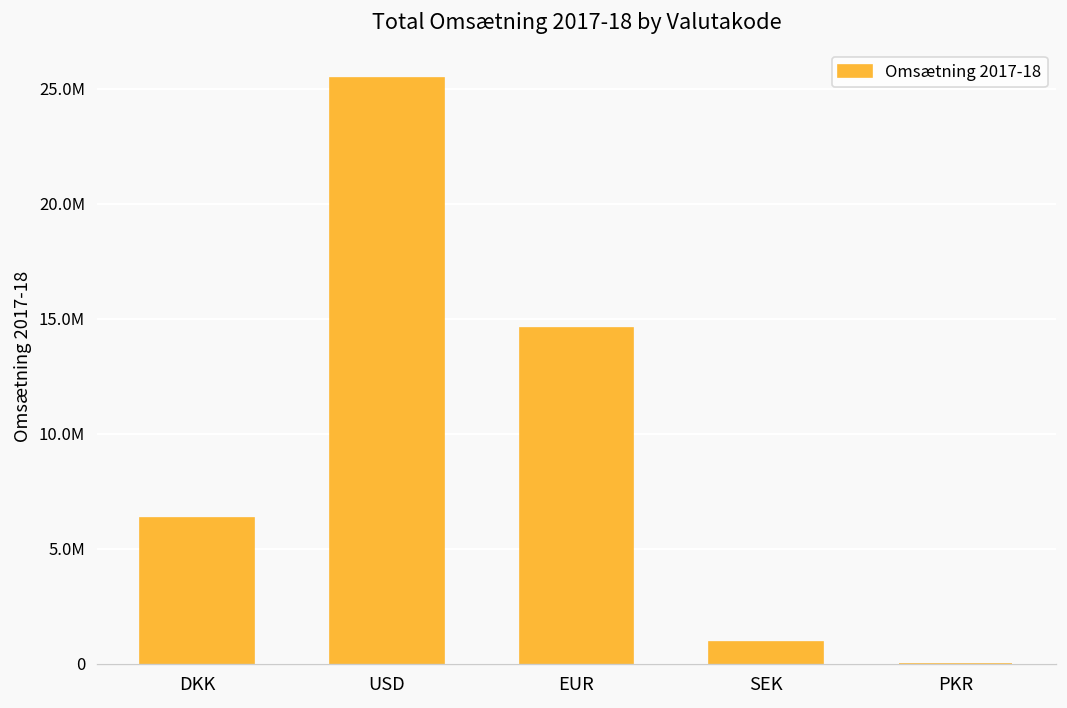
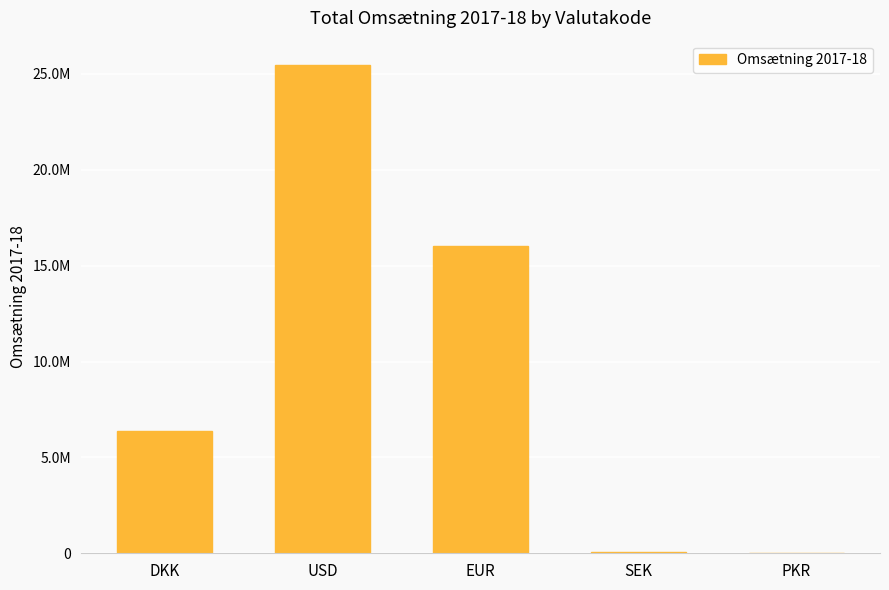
  {
    "DKK": 6400000,
    "USD": 25500000,
-   "EUR": 14600000,
-   "SEK": 1000000,
+   "EUR": 16000000,
+   "SEK": 100000,
    "PKR": 0
  }
